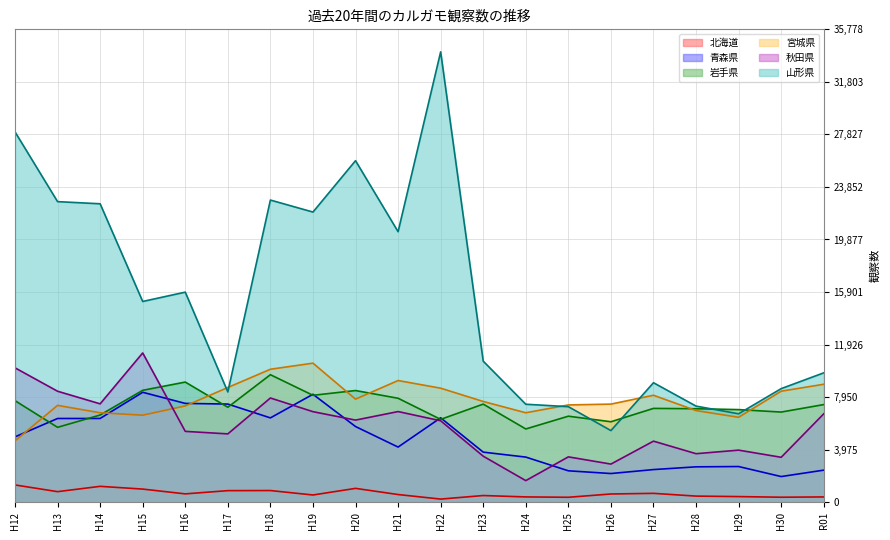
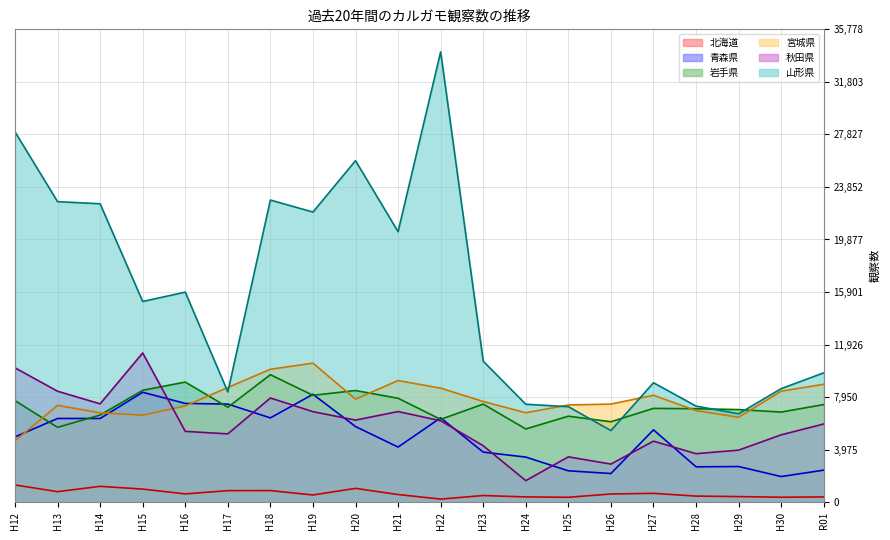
  {
    "北海道": {
      "H12": "1,300",
      "H13": "800",
      "H14": "1,200",
      "H15": "1,000",
      "H16": "600",
      "H17": "900",
      "H18": "900",
      "H19": "500",
      "H20": "1,000",
      "H21": "600",
      "H22": "200",
      "H23": "500",
      "H24": "400",
      "H25": "400",
      "H26": "600",
      "H27": "700",
      "H28": "500",
      "H29": "400",
      "H30": "400",
      "R01": "400"
    },
    "青森県": {
      "H12": "4,900",
      "H13": "6,300",
      "H14": "6,300",
      "H17": "7,400",
      "H18": "6,400",
      "H20": "5,700",
      "H21": "4,200",
      "H23": "3,800",
      "H24": "3,400",
      "H25": "2,400",
      "H26": "2,200",
-     "H27": "2,500",
+     "H27": "5,500",
      "H28": "2,700",
      "H29": "2,700",
      "H30": "1,900",
      "R01": "2,400"
    },
    "岩手県": {
      "H12": "7,700",
      "H13": "5,700",
      "H16": "9,100",
      "H17": "7,200",
      "H18": "9,600",
      "H20": "8,400",
      "H21": "7,900",
      "H23": "7,400",
      "H24": "5,500",
      "H25": "6,500",
      "H26": "6,100",
      "H27": "7,100",
      "H29": "7,000",
      "H30": "6,800",
      "R01": "7,400"
    },
    "宮城県": {
      "H12": "4,600",
      "H13": "7,300",
      "H15": "6,600",
      "H17": "8,700",
      "H18": "10,100",
      "H19": "10,500",
      "H20": "7,800",
      "H21": "9,200",
      "H22": "8,600",
      "H23": "7,600",
      "H24": "6,800",
      "H26": "7,400",
      "H27": "8,100",
      "H29": "6,400",
      "H30": "8,400",
      "R01": "8,900"
    },
    "秋田県": {
      "H12": "10,200",
      "H13": "8,400",
      "H14": "7,400",
      "H15": "11,300",
      "H16": "5,400",
      "H17": "5,200",
      "H18": "7,900",
      "H19": "6,800",
      "H20": "6,200",
      "H21": "6,900",
-     "H23": "3,500",
+     "H23": "4,300",
      "H24": "1,600",
      "H25": "3,400",
      "H26": "2,900",
      "H27": "4,600",
      "H28": "3,700",
      "H29": "3,900",
-     "H30": "3,400",
-     "R01": "6,700"
+     "H30": "5,100",
+     "R01": "5,900"
    },
    "山形県": {
      "H12": "28,000",
      "H13": "22,700",
      "H14": "22,600",
      "H15": "15,200",
      "H16": "15,900",
      "H17": "8,300",
      "H18": "22,900",
      "H19": "22,000",
      "H20": "25,800",
      "H21": "20,500",
      "H22": "34,100",
      "H23": "10,700",
      "H24": "7,400",
      "H26": "5,400",
      "H27": "9,000",
      "H28": "7,300",
      "H29": "6,700",
      "H30": "8,600",
      "R01": "9,800"
    }
  }
